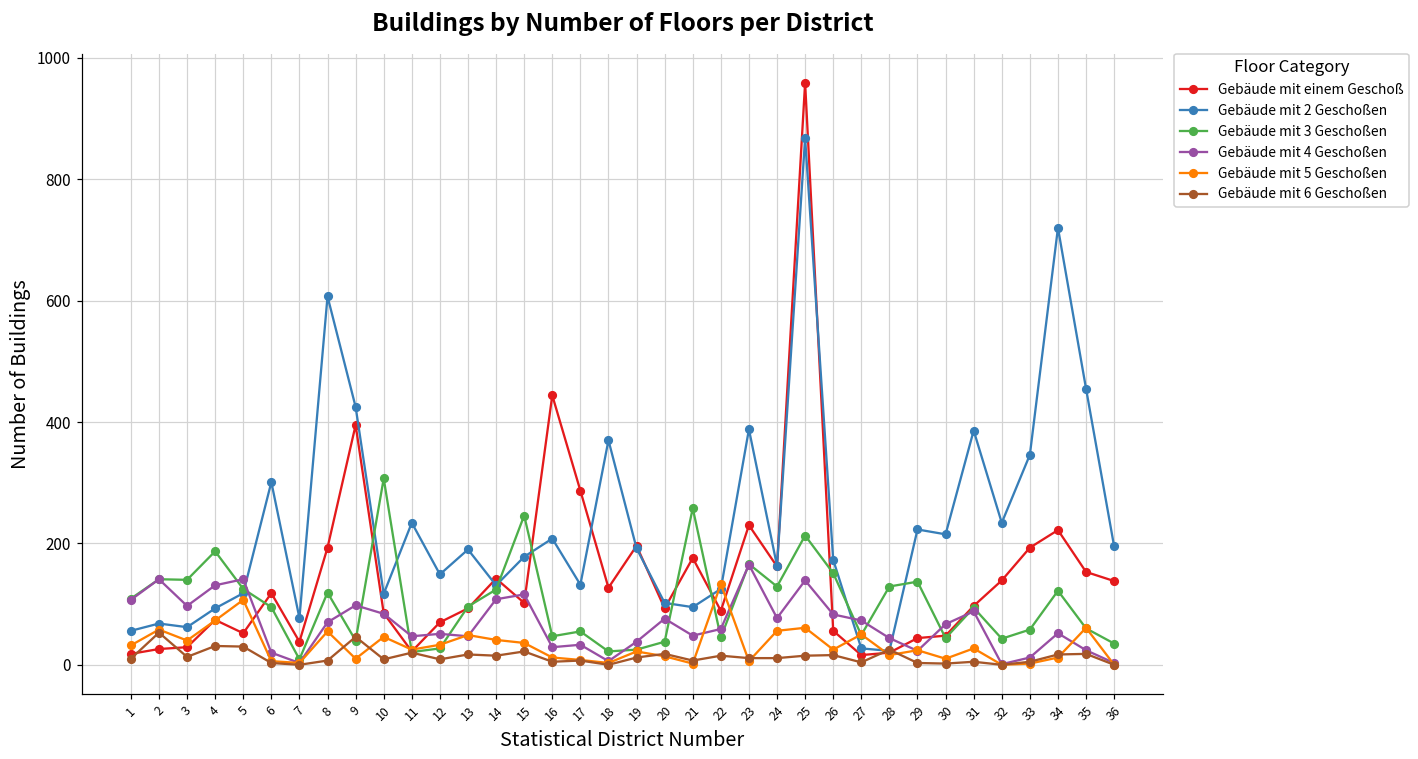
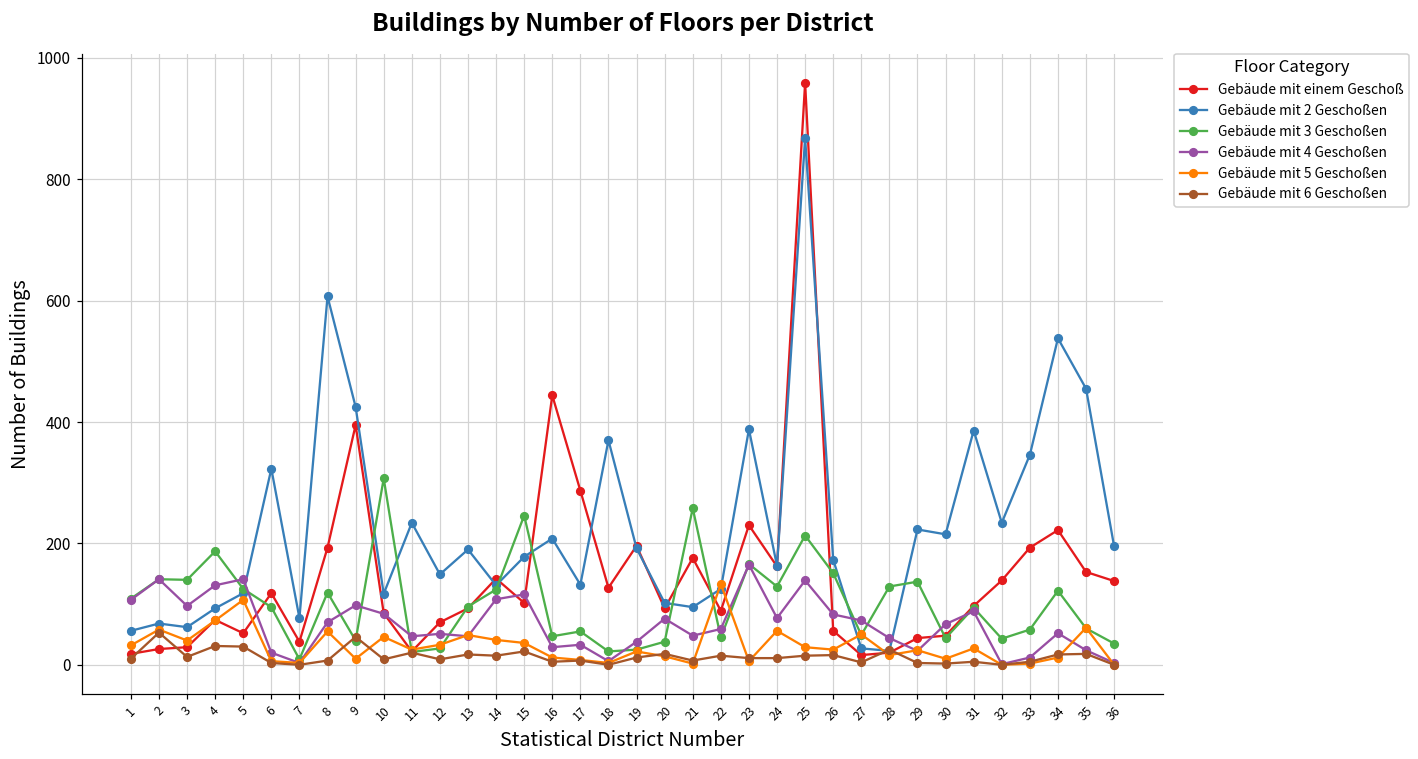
  {
    "Gebäude mit einem Geschoß": {
      "1": 20,
      "2": 30,
      "3": 30,
      "5": 50,
      "6": 120,
      "7": 40,
      "8": 190,
      "9": 400,
      "12": 70,
      "14": 140,
      "15": 100,
      "16": 440,
      "17": 290,
      "18": 130,
      "20": 90,
      "21": 180,
      "22": 90,
      "23": 230,
      "25": 960,
      "26": 60,
      "27": 20,
      "29": 40,
      "32": 140,
      "33": 190,
      "34": 220,
      "35": 150,
      "36": 140
    },
    "Gebäude mit 2 Geschoßen": {
      "1": 60,
      "2": 70,
      "3": 60,
      "4": 90,
      "5": 120,
-     "6": 300,
+     "6": 320,
      "7": 80,
      "8": 610,
      "9": 430,
      "10": 120,
      "11": 230,
      "12": 150,
      "13": 190,
      "14": 130,
      "15": 180,
      "16": 210,
      "17": 130,
      "18": 370,
      "20": 100,
      "21": 100,
      "22": 130,
      "23": 390,
      "25": 870,
      "26": 170,
      "27": 30,
      "29": 220,
      "30": 220,
      "31": 390,
      "32": 230,
      "33": 350,
-     "34": 720,
+     "34": 540,
      "35": 460,
      "36": 200
    },
    "Gebäude mit 3 Geschoßen": {
      "3": 140,
      "4": 190,
      "5": 130,
      "6": 100,
      "7": 10,
      "8": 120,
      "9": 40,
      "10": 310,
      "12": 30,
      "14": 120,
      "15": 250,
      "16": 50,
      "17": 60,
      "18": 20,
      "20": 40,
      "21": 260,
      "22": 50,
      "24": 130,
      "25": 210,
      "26": 150,
      "28": 130,
      "29": 140,
      "32": 40,
      "33": 60,
      "34": 120,
      "36": 40
    },
    "Gebäude mit 4 Geschoßen": {
      "3": 100,
      "4": 130,
      "5": 140,
      "6": 20,
      "8": 70,
      "9": 100,
      "11": 50,
      "12": 50,
      "14": 110,
      "15": 120,
      "16": 30,
      "17": 30,
      "19": 40,
      "20": 80,
      "21": 50,
      "22": 60,
      "24": 80,
      "25": 140,
      "26": 80,
      "27": 70,
      "28": 40,
      "30": 70,
      "31": 90,
      "33": 10,
      "34": 50,
      "35": 20
    },
    "Gebäude mit 5 Geschoßen": {
      "1": 30,
      "2": 60,
      "3": 40,
      "5": 110,
      "8": 60,
      "9": 10,
      "10": 50,
      "12": 30,
      "14": 40,
      "15": 40,
      "16": 10,
      "21": 0,
      "22": 130,
      "23": 10,
      "24": 60,
-     "25": 60,
+     "25": 30,
      "26": 30,
      "30": 10,
      "31": 30,
      "34": 10
    },
    "Gebäude mit 6 Geschoßen": {
      "1": 10,
      "2": 50,
      "3": 10,
      "4": 30,
      "5": 30,
      "8": 10,
      "9": 50,
      "10": 10,
      "12": 10,
      "13": 20,
      "14": 20,
      "15": 20,
      "16": 10,
      "19": 10,
      "21": 10,
      "22": 20,
      "23": 10,
      "24": 10,
      "25": 20,
      "26": 20,
      "27": 0,
      "29": 0,
      "30": 0,
      "31": 10,
      "34": 20,
      "35": 20
    }
  }
